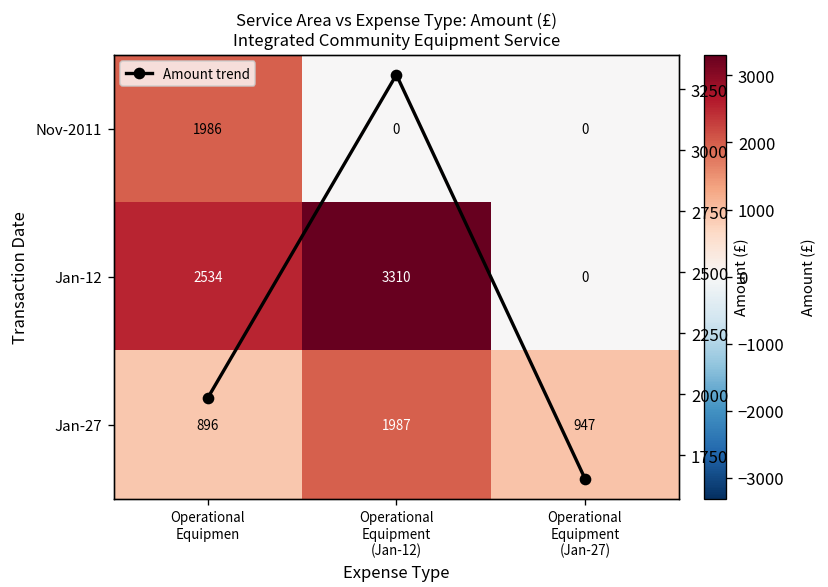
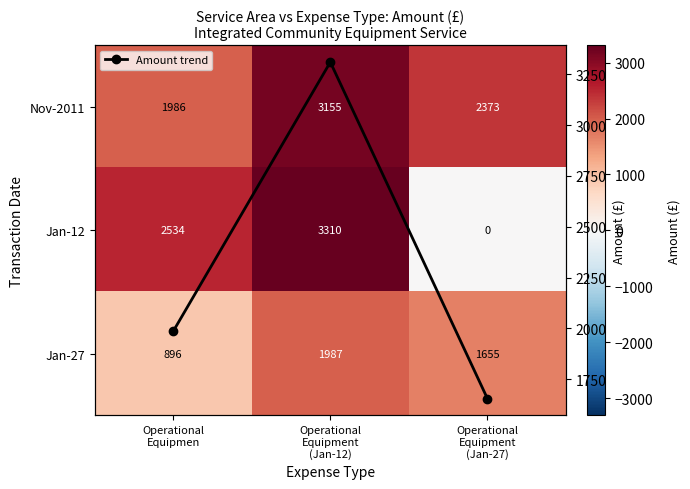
  {
    "Nov-2011": {
      "Operational Equipmen": 1986,
-     "Operational Equipment (Jan-12)": 0,
-     "Operational Equipment (Jan-27)": 0
+     "Operational Equipment (Jan-12)": 3155,
+     "Operational Equipment (Jan-27)": 2373
    },
    "Jan-12": {
      "Operational Equipmen": 2534,
      "Operational Equipment (Jan-12)": 3310,
      "Operational Equipment (Jan-27)": 0
    },
    "Jan-27": {
      "Operational Equipmen": 896,
      "Operational Equipment (Jan-12)": 1987,
-     "Operational Equipment (Jan-27)": 947
+     "Operational Equipment (Jan-27)": 1655
    }
  }
